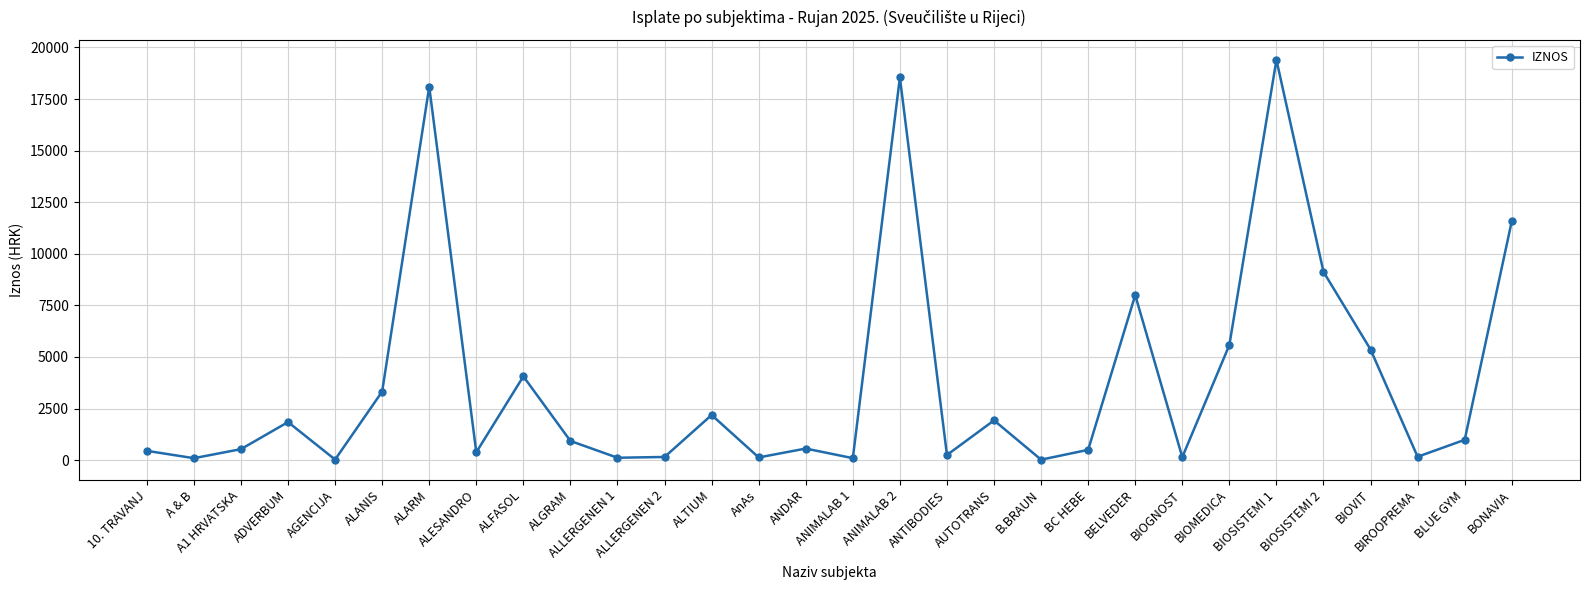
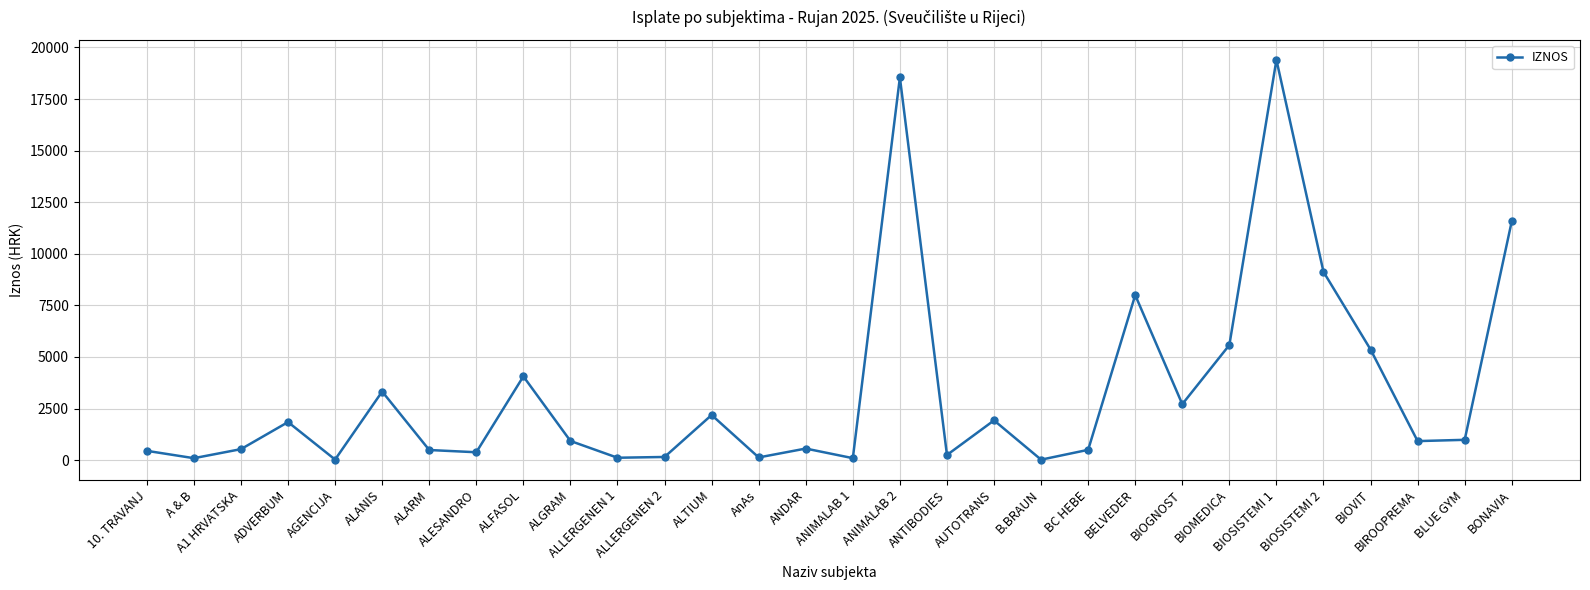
  {
    "10. TRAVANJ": 500,
    "A & B": 100,
    "A1 HRVATSKA": 500,
    "ADVERBUM": 1800,
    "AGENCIJA": 0,
    "ALANIS": 3300,
-   "ALARM": 18100,
+   "ALARM": 500,
    "ALESANDRO": 400,
    "ALFASOL": 4100,
    "ALGRAM": 900,
    "ALLERGENEN 1": 100,
    "ALLERGENEN 2": 200,
    "ALTIUM": 2200,
    "AnAs": 100,
    "ANDAR": 600,
    "ANIMALAB 1": 100,
    "ANIMALAB 2": 18500,
    "ANTIBODIES": 200,
    "AUTOTRANS": 1900,
    "B.BRAUN": 0,
    "BC HEBE": 500,
    "BELVEDER": 8000,
-   "BIOGNOST": 100,
+   "BIOGNOST": 2700,
    "BIOMEDICA": 5600,
    "BIOSISTEMI 1": 19400,
    "BIOSISTEMI 2": 9100,
    "BIOVIT": 5400,
-   "BIROOPREMA": 200,
+   "BIROOPREMA": 900,
    "BLUE GYM": 1000,
    "BONAVIA": 11600
  }
